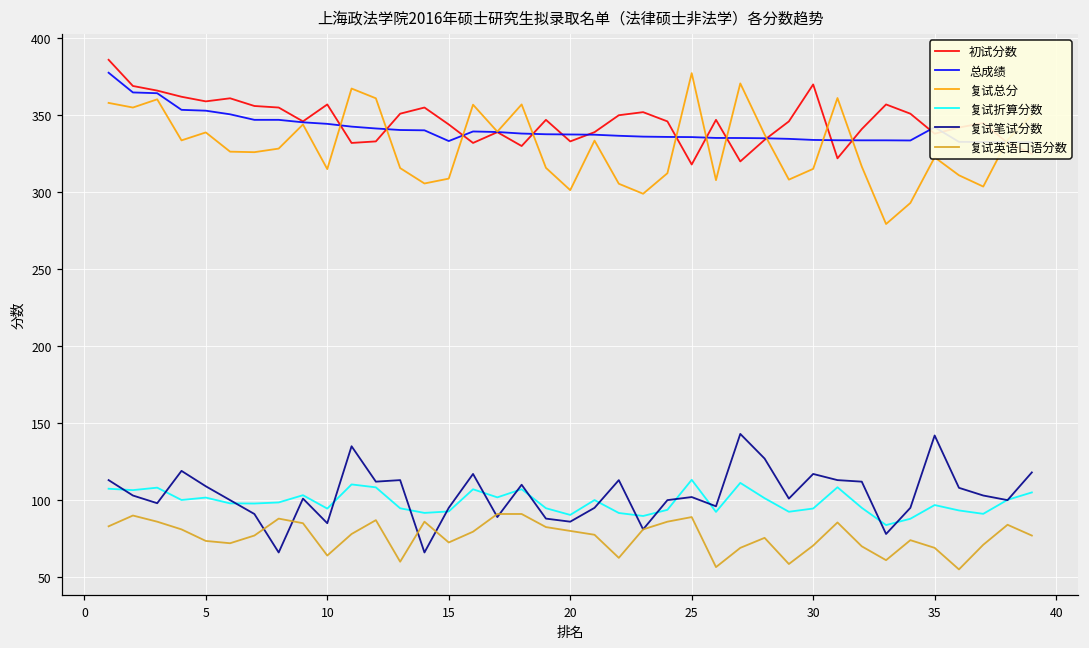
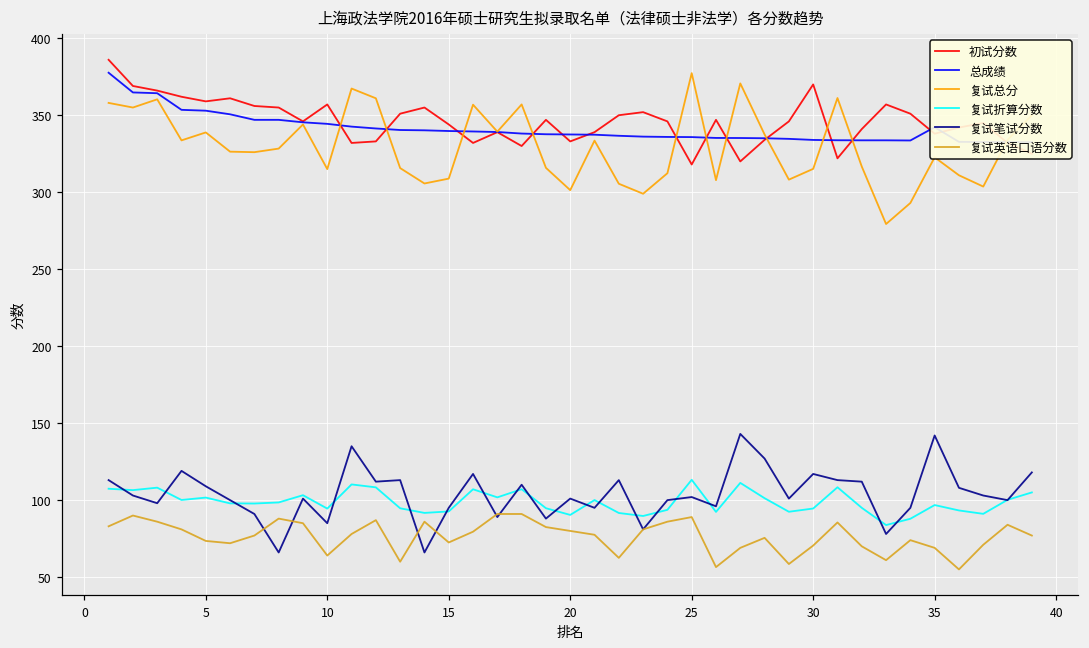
  {
    "初试分数": {
      "5": 359,
      "10": 357,
      "15": 344,
      "20": 333,
      "25": 318,
      "30": 370
    },
    "总成绩": {
      "5": 353,
      "10": 344,
-     "15": 333,
+     "15": 340,
      "20": 337,
      "25": 336,
      "30": 334
    },
    "复试折算分数": {
      "5": 102,
      "10": 95,
      "15": 93,
      "20": 90,
      "25": 113,
      "30": 95,
      "35": 97
    },
    "复试笔试分数": {
      "5": 109,
      "10": 85,
      "15": 95,
-     "20": 86,
+     "20": 101,
      "25": 102,
      "30": 117,
      "35": 142
    }
  }
